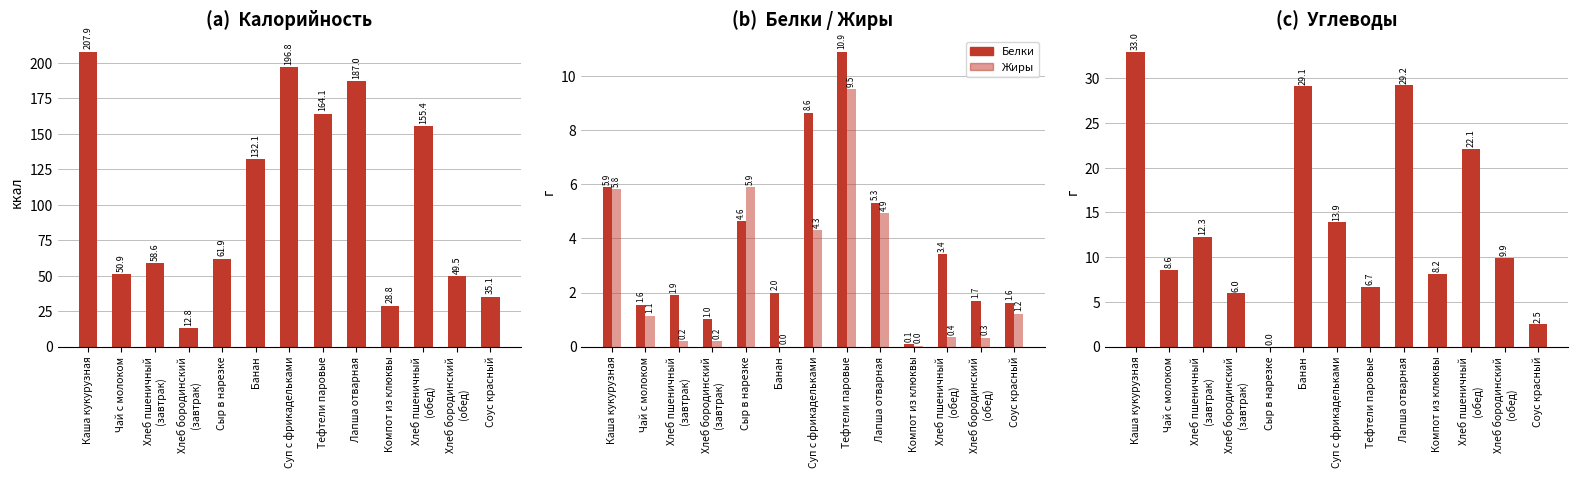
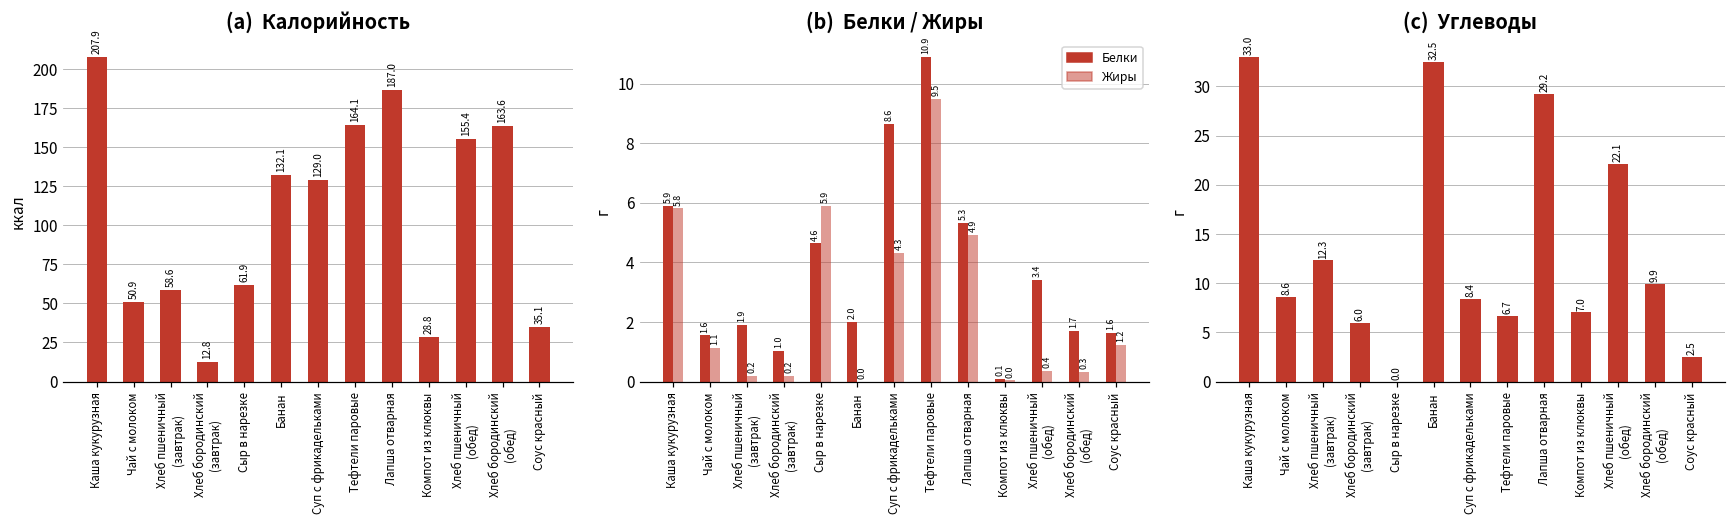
  {
    "(a) Калорийность": {
      "Каша кукурузная": 207.9,
      "Чай с молоком": 50.9,
      "Хлеб пшеничный (завтрак)": 58.6,
      "Хлеб бородинский (завтрак)": 12.8,
      "Сыр в нарезке": 61.9,
      "Банан": 132.1,
-     "Суп с фрикадельками": 196.8,
+     "Суп с фрикадельками": 129.0,
      "Тефтели паровые": 164.1,
      "Лапша отварная": 187.0,
      "Компот из клюквы": 28.8,
      "Хлеб пшеничный (обед)": 155.4,
-     "Хлеб бородинский (обед)": 49.5,
+     "Хлеб бородинский (обед)": 163.6,
      "Соус красный": 35.1
    },
    "(c) Углеводы": {
      "Каша кукурузная": 33.0,
      "Чай с молоком": 8.6,
      "Хлеб пшеничный (завтрак)": 12.3,
      "Хлеб бородинский (завтрак)": 6.0,
      "Сыр в нарезке": 0.0,
-     "Банан": 29.1,
-     "Суп с фрикадельками": 13.9,
+     "Банан": 32.5,
+     "Суп с фрикадельками": 8.4,
      "Тефтели паровые": 6.7,
      "Лапша отварная": 29.2,
-     "Компот из клюквы": 8.2,
+     "Компот из клюквы": 7.0,
      "Хлеб пшеничный (обед)": 22.1,
      "Хлеб бородинский (обед)": 9.9,
      "Соус красный": 2.5
    }
  }
